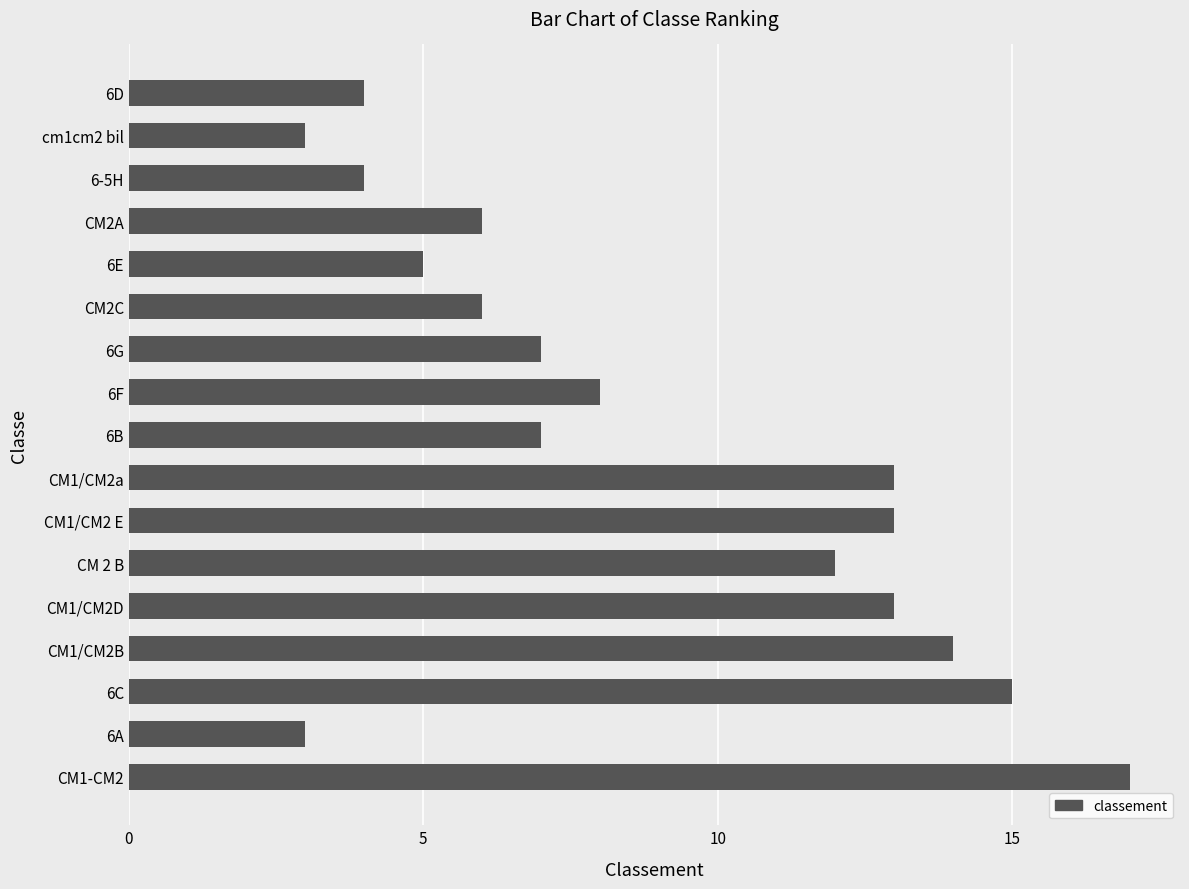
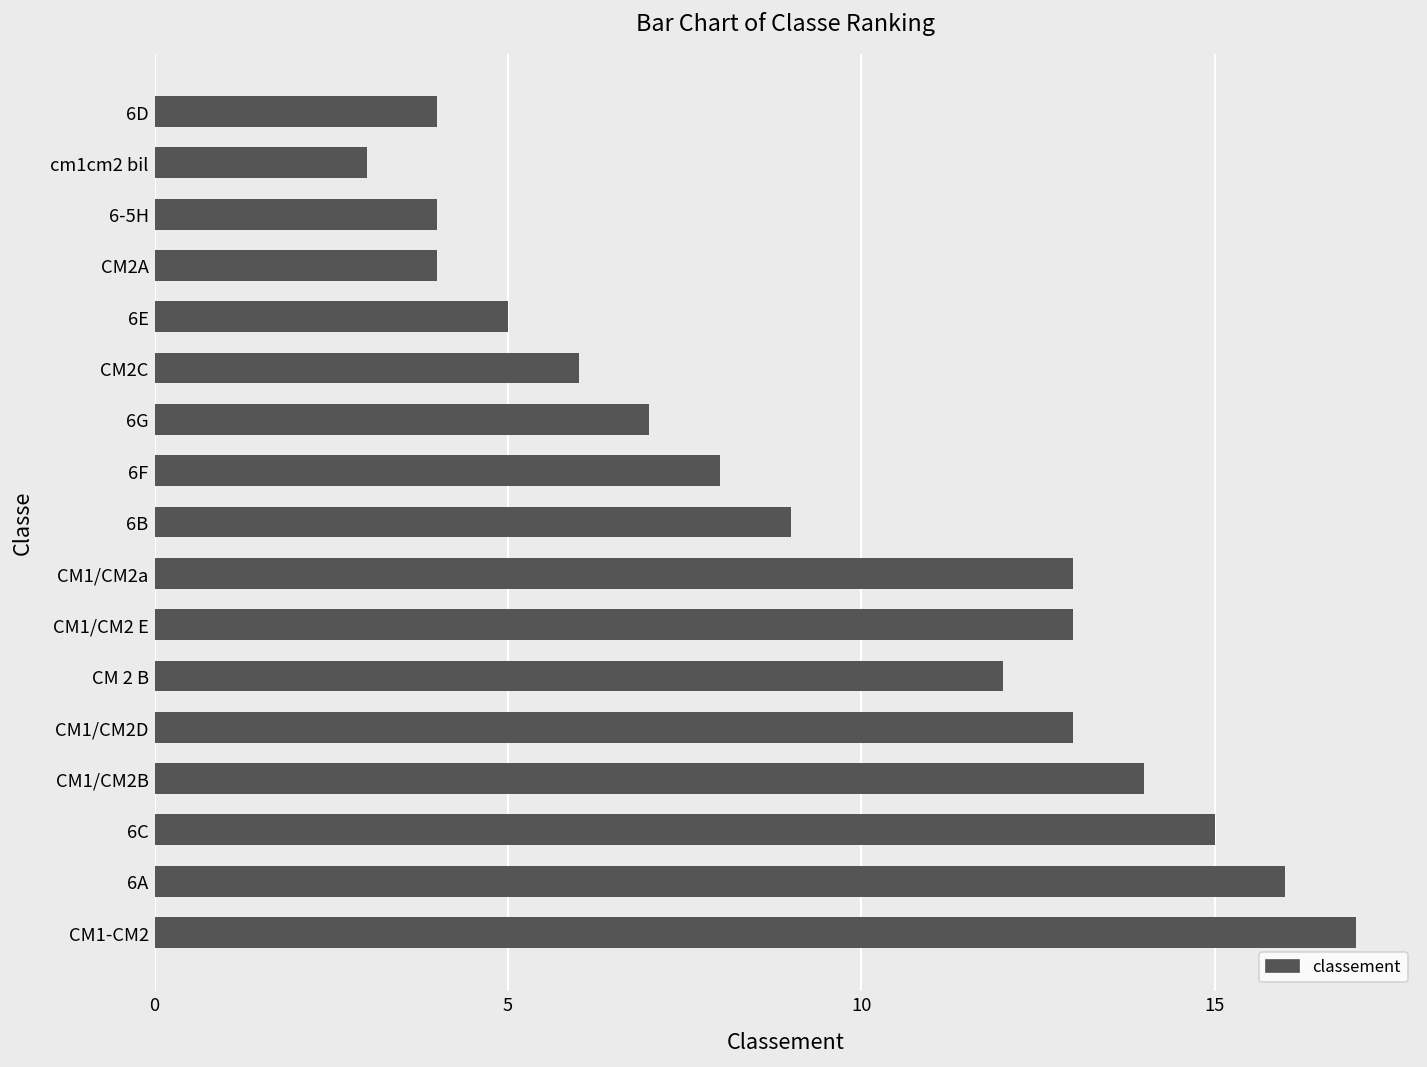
  {
    "6D": 4,
    "cm1cm2 bil": 3,
    "6-5H": 4,
-   "CM2A": 6,
+   "CM2A": 4,
    "6E": 5,
    "CM2C": 6,
    "6G": 7,
    "6F": 8,
-   "6B": 7,
+   "6B": 9,
    "CM1/CM2a": 13,
    "CM1/CM2 E": 13,
    "CM 2 B": 12,
    "CM1/CM2D": 13,
    "CM1/CM2B": 14,
    "6C": 15,
-   "6A": 3,
+   "6A": 16,
    "CM1-CM2": 17
  }
